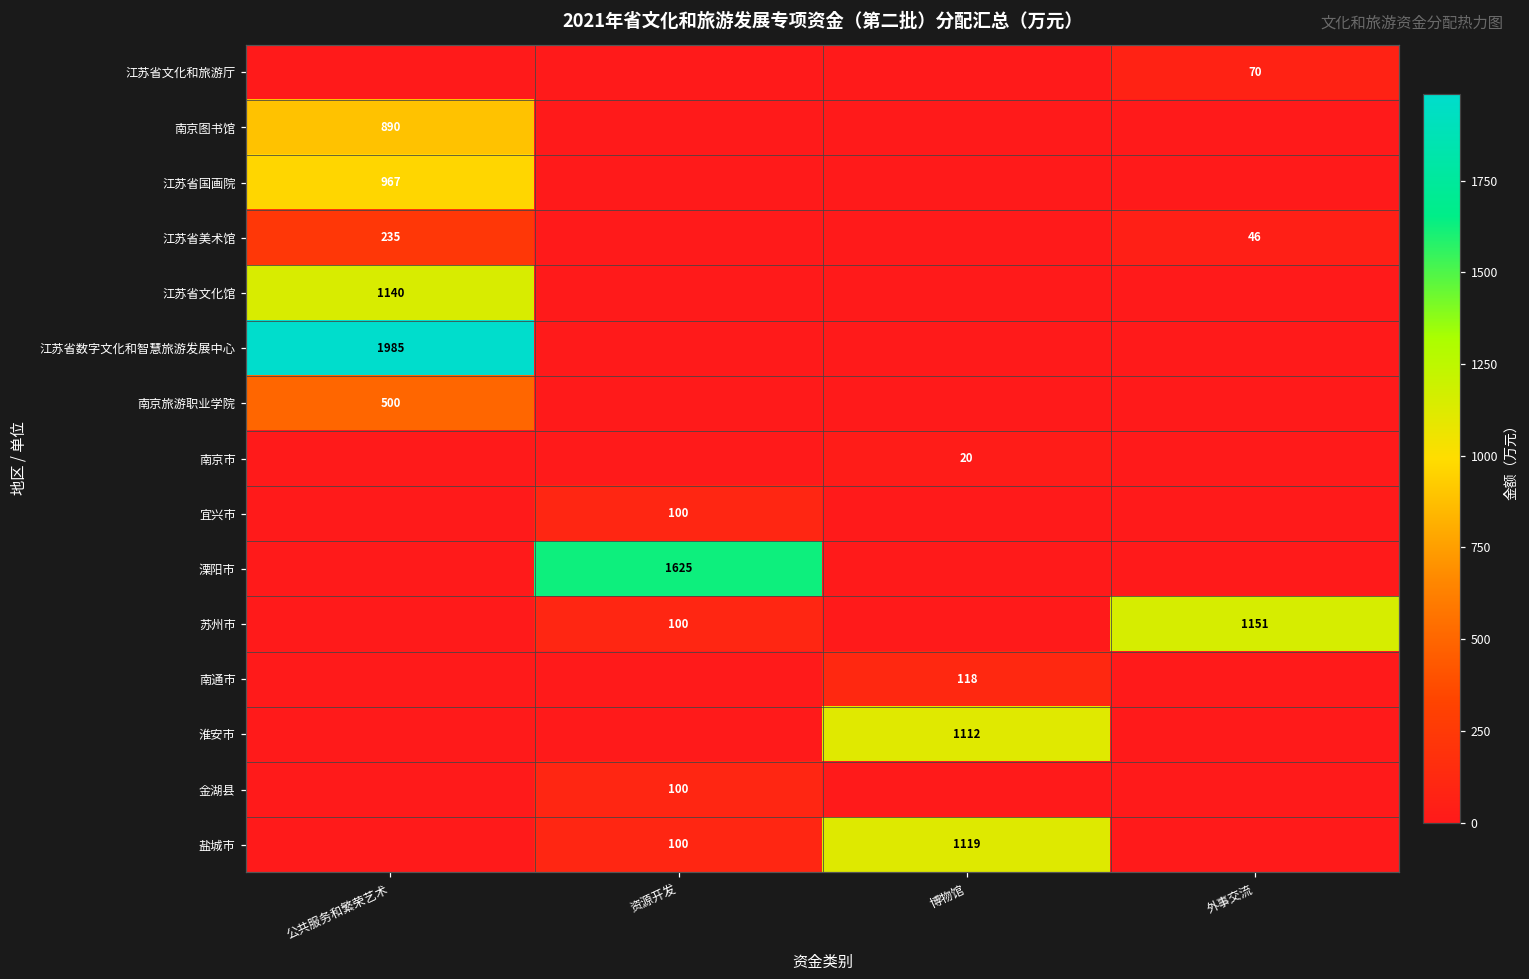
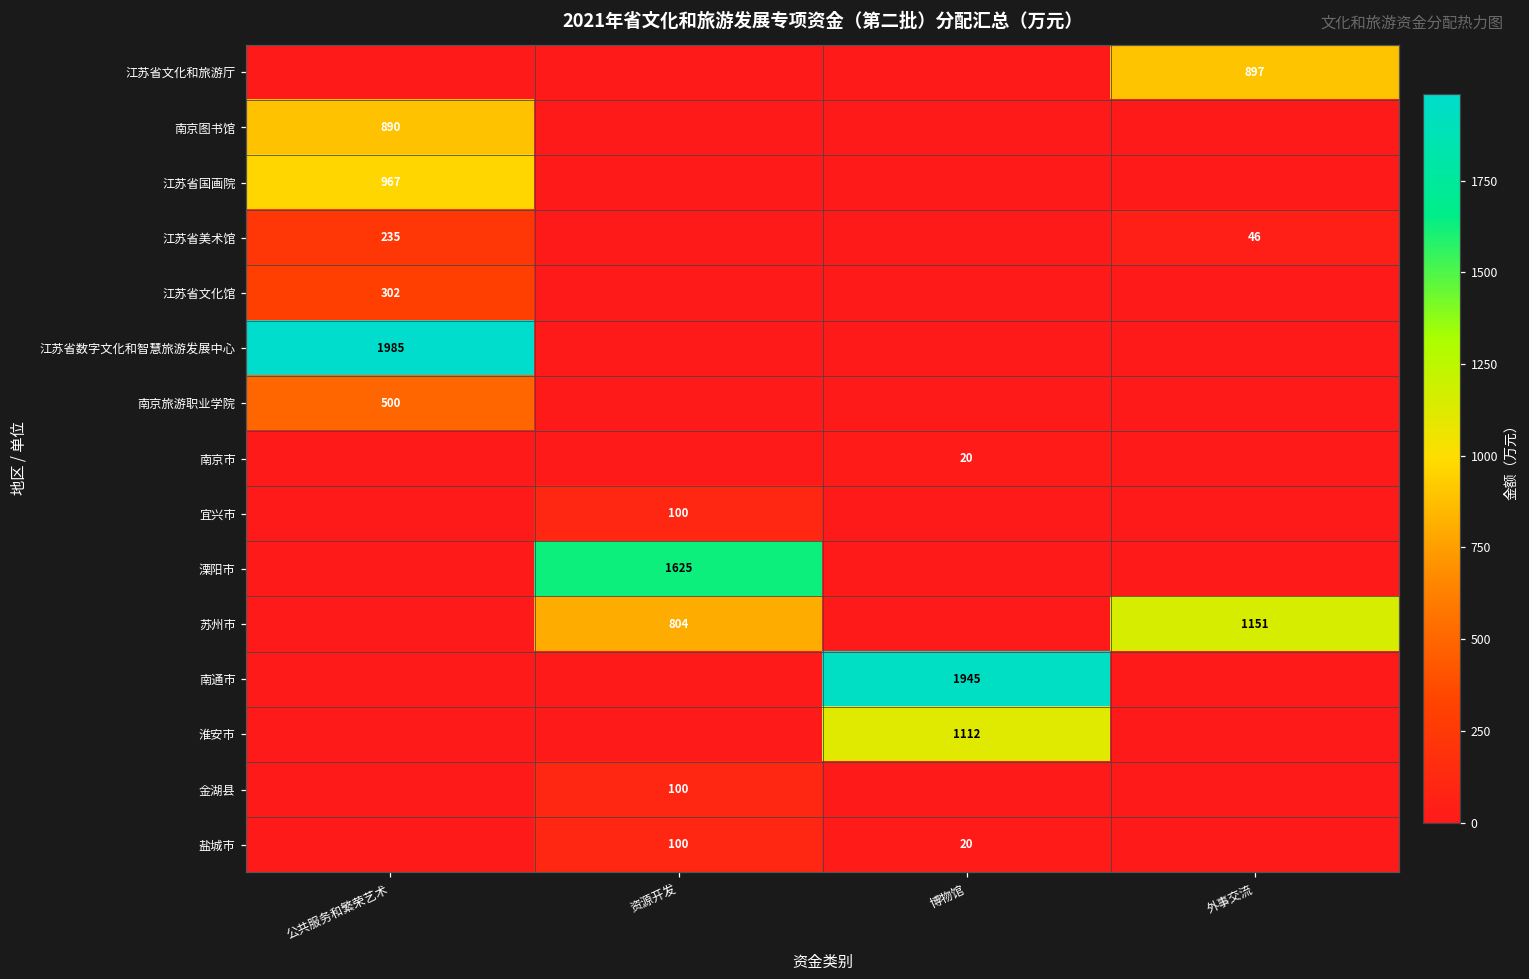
  {
    "江苏省文化和旅游厅": {
-     "外事交流": 70
+     "外事交流": 897
    },
    "南京图书馆": {
      "公共服务和繁荣艺术": 890
    },
    "江苏省国画院": {
      "公共服务和繁荣艺术": 967
    },
    "江苏省美术馆": {
      "公共服务和繁荣艺术": 235,
      "外事交流": 46
    },
    "江苏省文化馆": {
-     "公共服务和繁荣艺术": 1140
+     "公共服务和繁荣艺术": 302
    },
    "江苏省数字文化和智慧旅游发展中心": {
      "公共服务和繁荣艺术": 1985
    },
    "南京旅游职业学院": {
      "公共服务和繁荣艺术": 500
    },
    "南京市": {
      "博物馆": 20
    },
    "宜兴市": {
      "资源开发": 100
    },
    "溧阳市": {
      "资源开发": 1625
    },
    "苏州市": {
-     "资源开发": 100,
+     "资源开发": 804,
      "外事交流": 1151
    },
    "南通市": {
-     "博物馆": 118
+     "博物馆": 1945
    },
    "淮安市": {
      "博物馆": 1112
    },
    "金湖县": {
      "资源开发": 100
    },
    "盐城市": {
      "资源开发": 100,
-     "博物馆": 1119
+     "博物馆": 20
    }
  }
